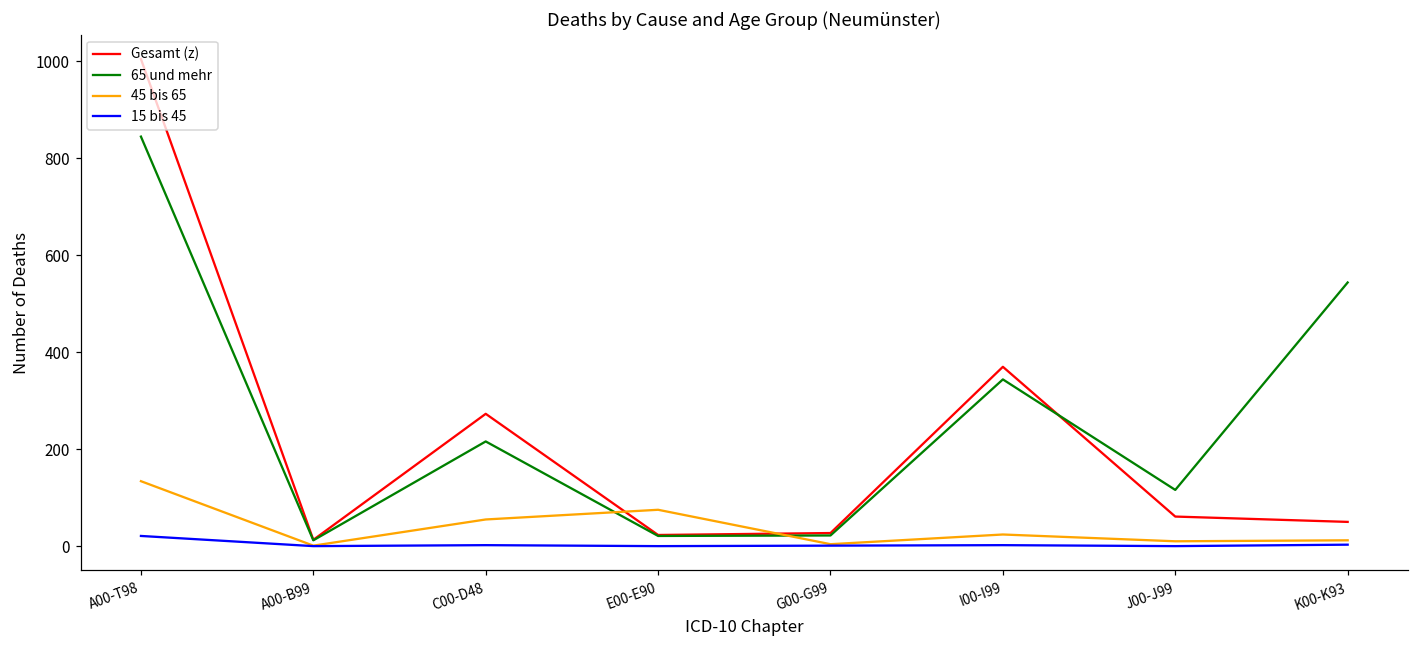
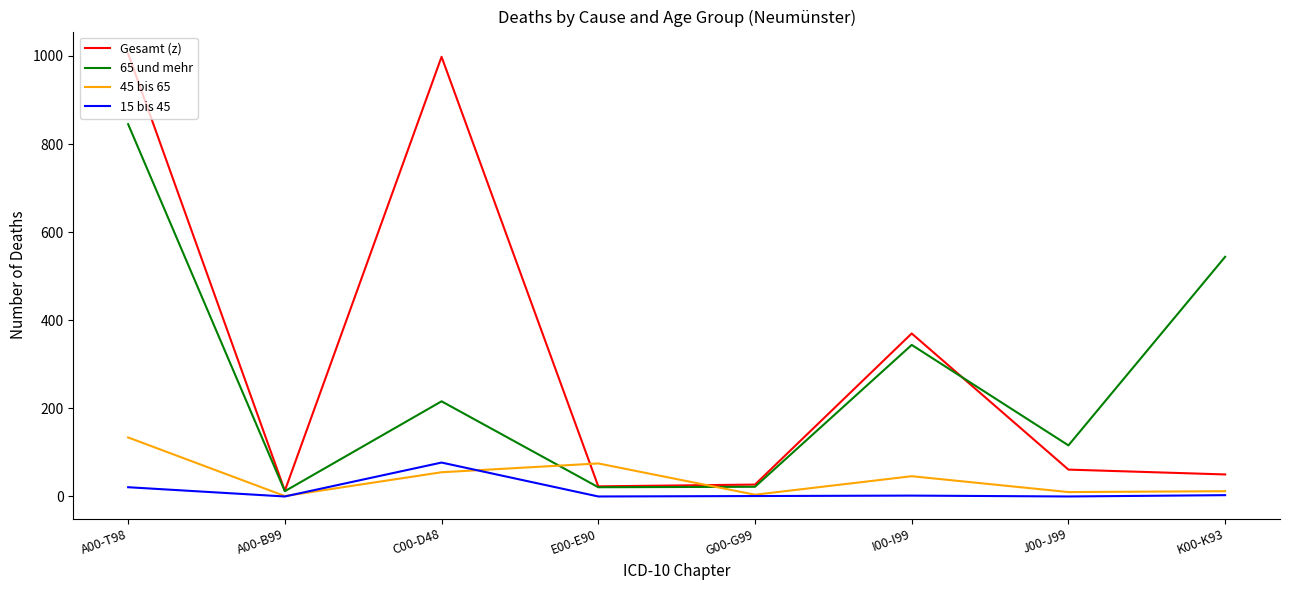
  {
    "Gesamt (z)": {
-     "C00-D48": 270,
+     "C00-D48": 1000,
      "I00-I99": 370,
      "J00-J99": 60,
      "K00-K93": 50
    },
    "65 und mehr": {
      "A00-T98": 850,
      "C00-D48": 220,
      "I00-I99": 340,
      "J00-J99": 120,
      "K00-K93": 540
    },
    "45 bis 65": {
      "A00-T98": 130,
      "C00-D48": 60,
      "E00-E90": 80,
-     "I00-I99": 20,
+     "I00-I99": 50,
      "J00-J99": 10,
      "K00-K93": 10
    },
    "15 bis 45": {
      "A00-T98": 20,
-     "C00-D48": 0,
+     "C00-D48": 80,
      "E00-E90": 0,
      "I00-I99": 0,
      "J00-J99": 0,
      "K00-K93": 0
    }
  }
